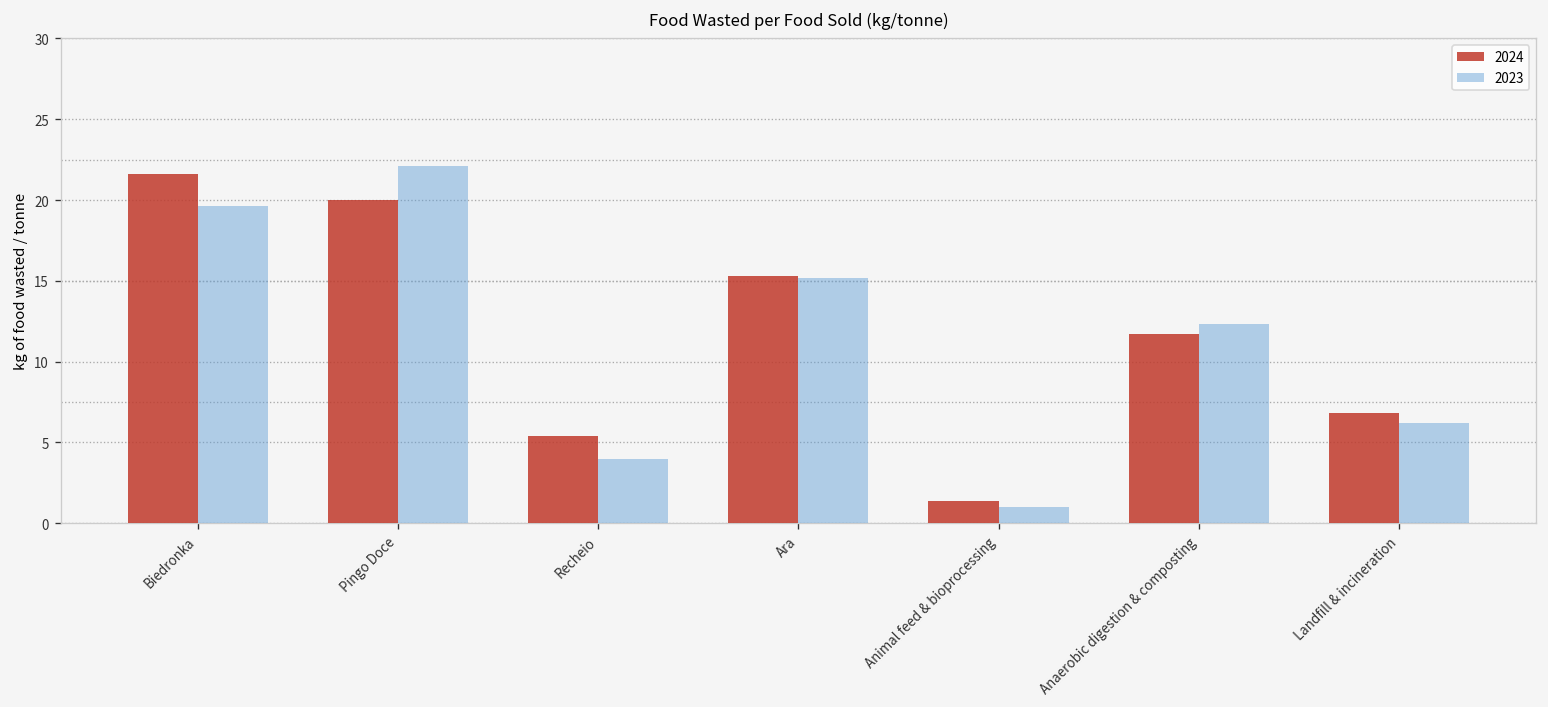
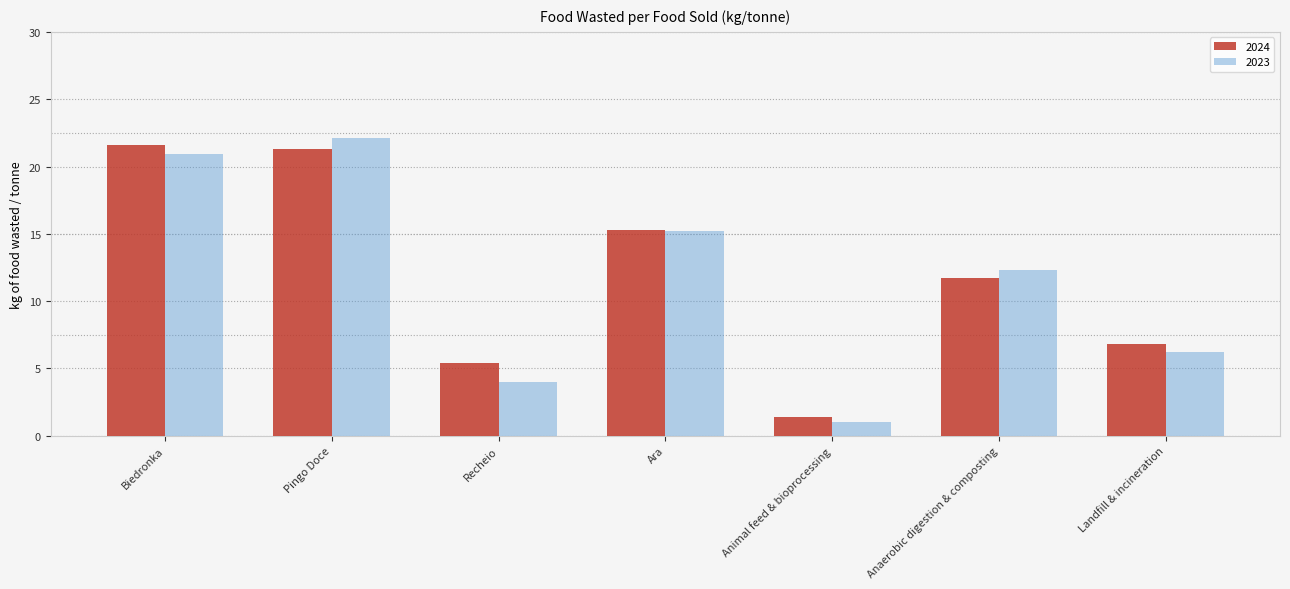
  {
    "2024": {
      "Biedronka": 21.6,
-     "Pingo Doce": 20.0,
+     "Pingo Doce": 21.3,
      "Recheio": 5.4,
      "Ara": 15.3,
      "Animal feed & bioprocessing": 1.4,
      "Anaerobic digestion & composting": 11.7,
      "Landfill & incineration": 6.8
    },
    "2023": {
-     "Biedronka": 19.6,
+     "Biedronka": 20.9,
      "Pingo Doce": 22.1,
      "Recheio": 4.0,
      "Ara": 15.2,
      "Animal feed & bioprocessing": 1.0,
      "Anaerobic digestion & composting": 12.3,
      "Landfill & incineration": 6.2
    }
  }
